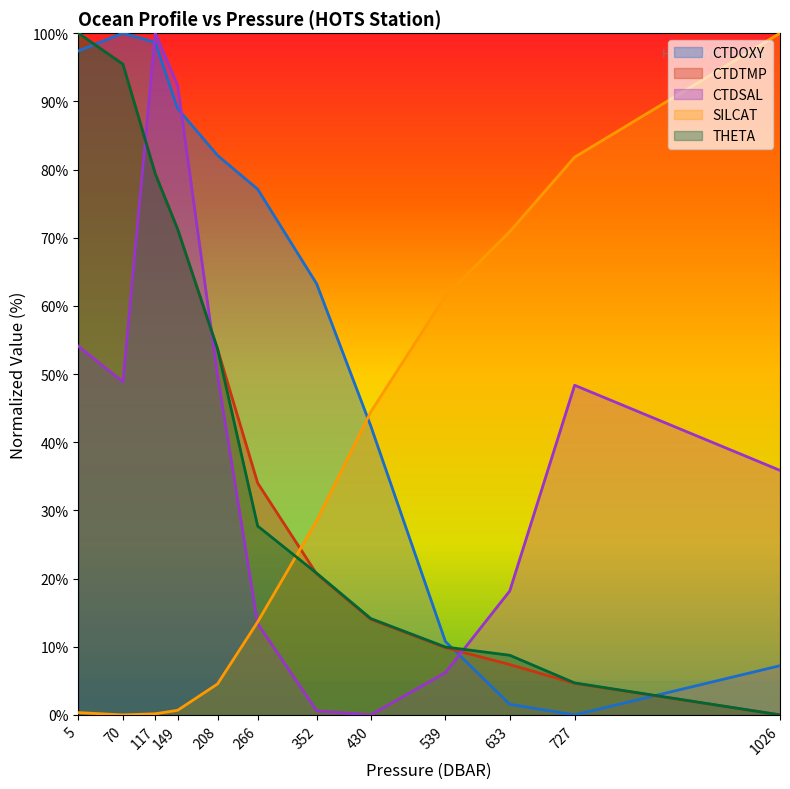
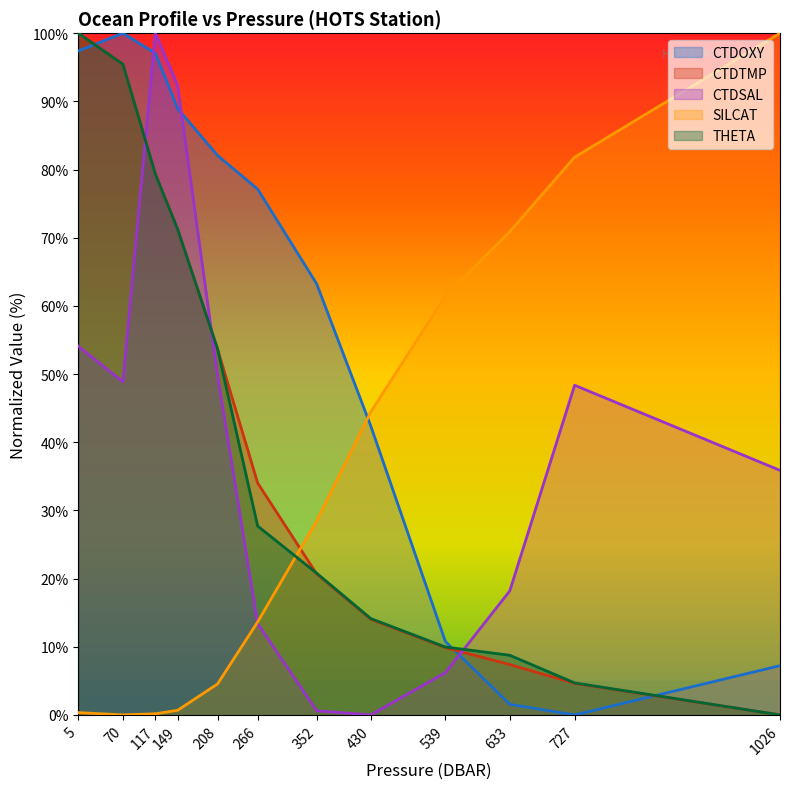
  {
    "CTDOXY": {
      "5": "97%",
      "70": "100%",
-     "117": "99%",
+     "117": "97%",
      "149": "89%",
      "208": "82%",
      "266": "77%",
      "352": "63%",
      "430": "42%",
      "539": "11%",
      "1026": "7%"
    },
    "CTDSAL": {
      "5": "54%",
      "70": "49%",
      "117": "100%",
      "149": "92%",
      "208": "50%",
      "539": "6%",
      "633": "18%",
      "727": "48%",
      "1026": "36%"
    },
    "THETA": {
      "266": "28%",
      "633": "9%"
    }
  }
